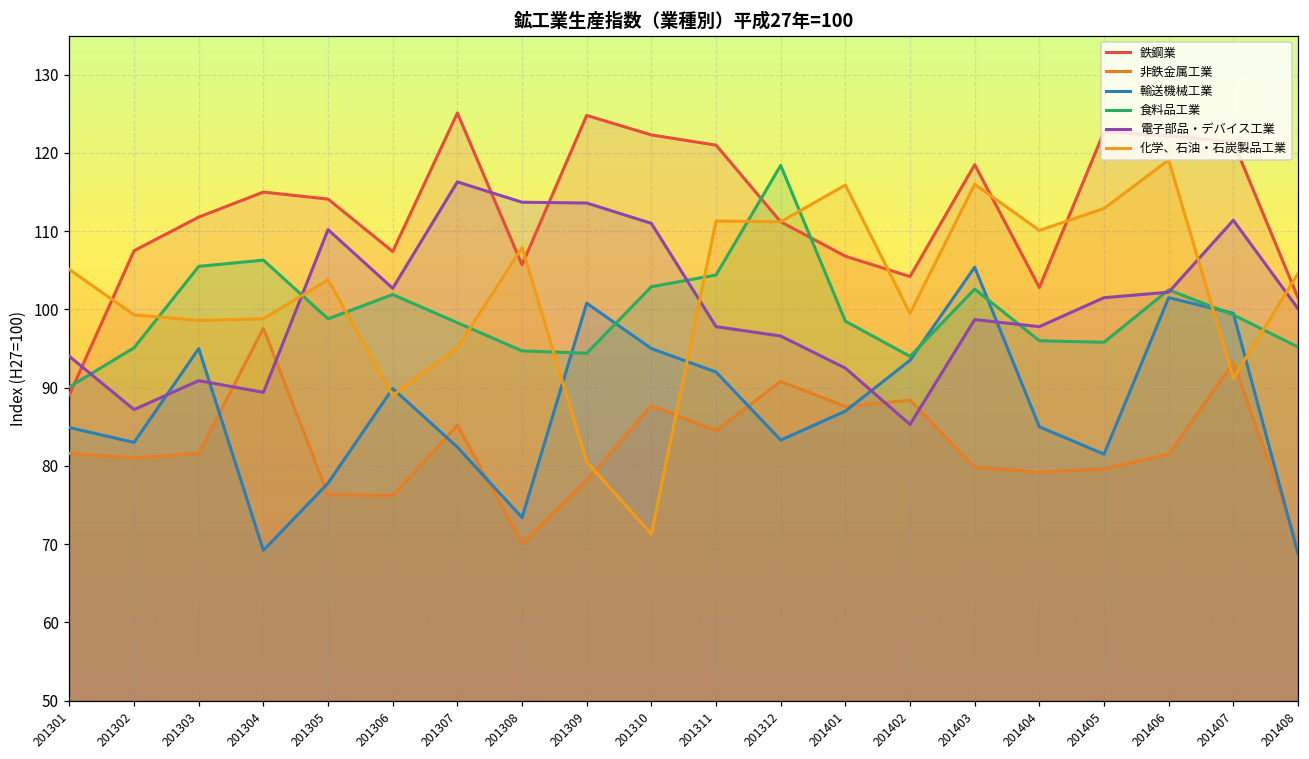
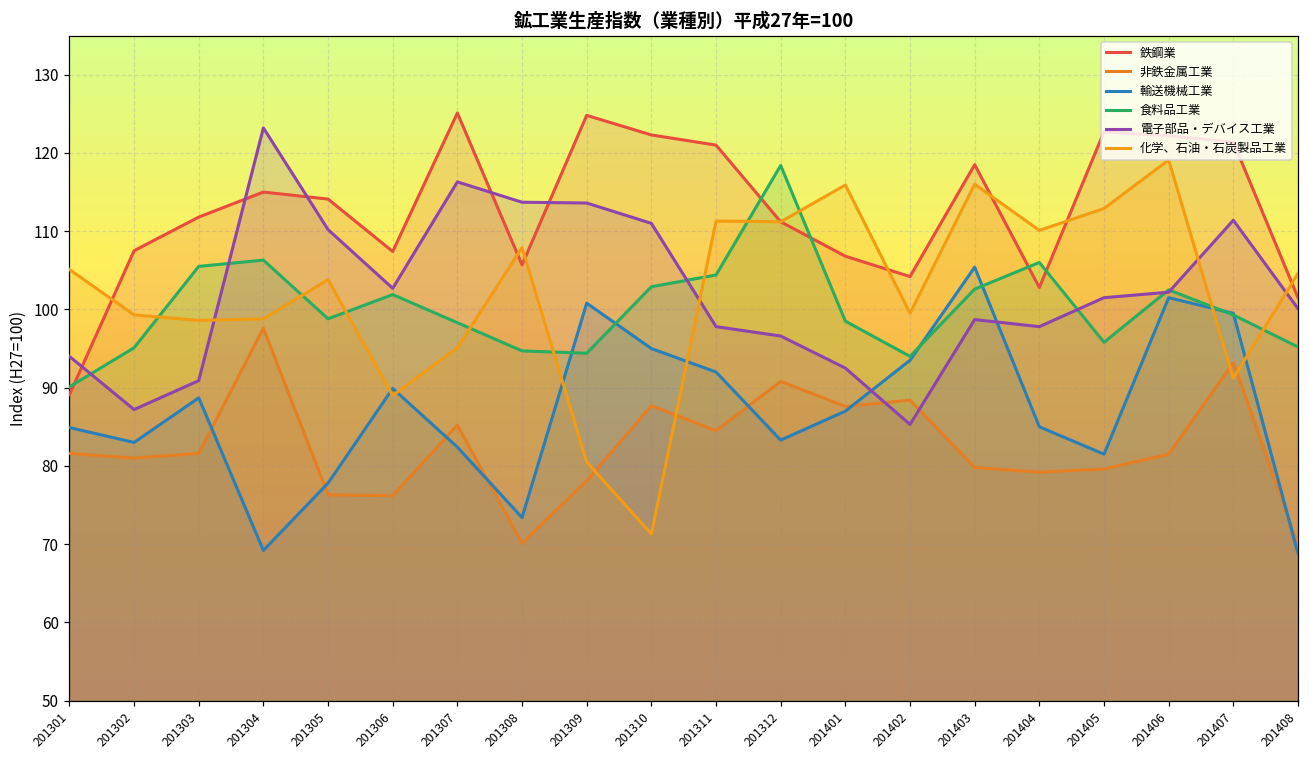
  {
    "輸送機械工業": {
      "201301": 85,
      "201302": 83,
-     "201303": 95,
+     "201303": 89,
      "201304": 69,
      "201305": 78,
      "201306": 90,
      "201307": 82,
      "201308": 73,
      "201309": 101,
      "201310": 95,
      "201311": 92,
      "201312": 83,
      "201401": 87,
      "201402": 94,
      "201403": 105,
      "201404": 85,
      "201405": 82,
      "201406": 102,
      "201408": 69
    },
    "食料品工業": {
      "201301": 90,
      "201302": 95,
      "201303": 106,
      "201304": 106,
      "201305": 99,
      "201306": 102,
      "201307": 98,
      "201308": 95,
      "201309": 94,
      "201310": 103,
      "201311": 104,
      "201312": 118,
      "201401": 99,
      "201402": 94,
      "201403": 103,
-     "201404": 96,
+     "201404": 106,
      "201405": 96,
      "201408": 95
    },
    "電子部品・デバイス工業": {
      "201301": 94,
      "201302": 87,
      "201303": 91,
-     "201304": 89,
+     "201304": 123,
      "201305": 110,
      "201306": 103,
      "201307": 116,
      "201308": 114,
      "201309": 114,
      "201310": 111,
      "201311": 98,
      "201312": 97,
      "201401": 93,
      "201402": 85,
      "201403": 99,
      "201404": 98,
      "201405": 102,
      "201407": 111,
      "201408": 100
    }
  }
